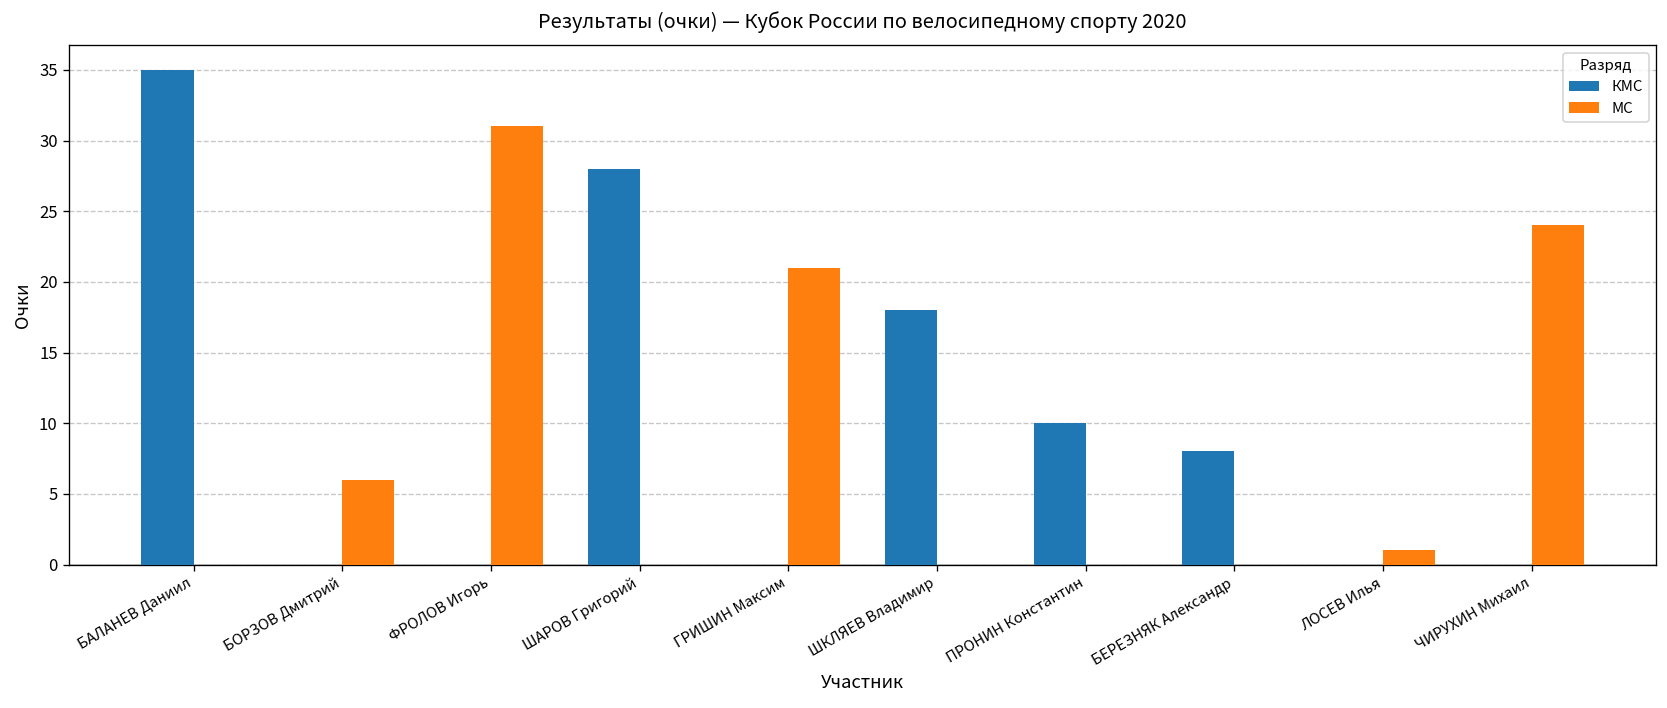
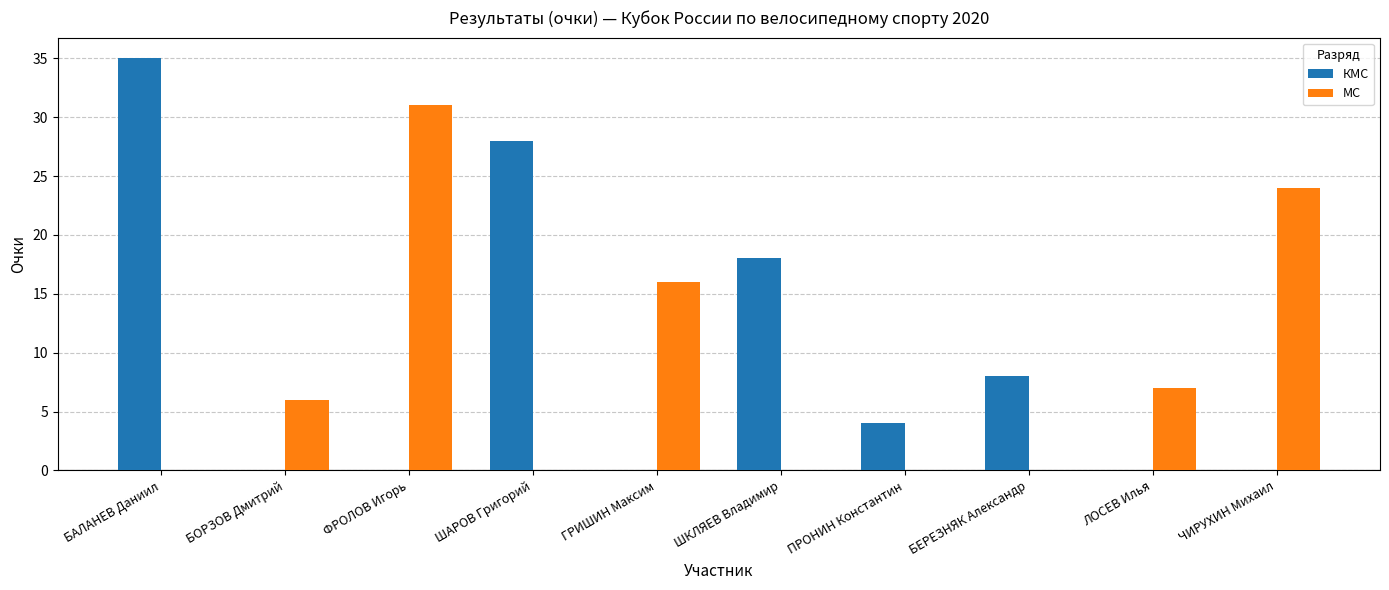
  {
    "КМС": {
      "БАЛАНЕВ Даниил": 35,
      "БОРЗОВ Дмитрий": 0,
      "ФРОЛОВ Игорь": 0,
      "ШАРОВ Григорий": 28,
      "ГРИШИН Максим": 0,
      "ШКЛЯЕВ Владимир": 18,
-     "ПРОНИН Константин": 10,
+     "ПРОНИН Константин": 4,
      "БЕРЕЗНЯК Александр": 8,
      "ЛОСЕВ Илья": 0,
      "ЧИРУХИН Михаил": 0
    },
    "МС": {
      "БАЛАНЕВ Даниил": 0,
      "БОРЗОВ Дмитрий": 6,
      "ФРОЛОВ Игорь": 31,
      "ШАРОВ Григорий": 0,
-     "ГРИШИН Максим": 21,
+     "ГРИШИН Максим": 16,
      "ШКЛЯЕВ Владимир": 0,
      "ПРОНИН Константин": 0,
      "БЕРЕЗНЯК Александр": 0,
-     "ЛОСЕВ Илья": 1,
+     "ЛОСЕВ Илья": 7,
      "ЧИРУХИН Михаил": 24
    }
  }
